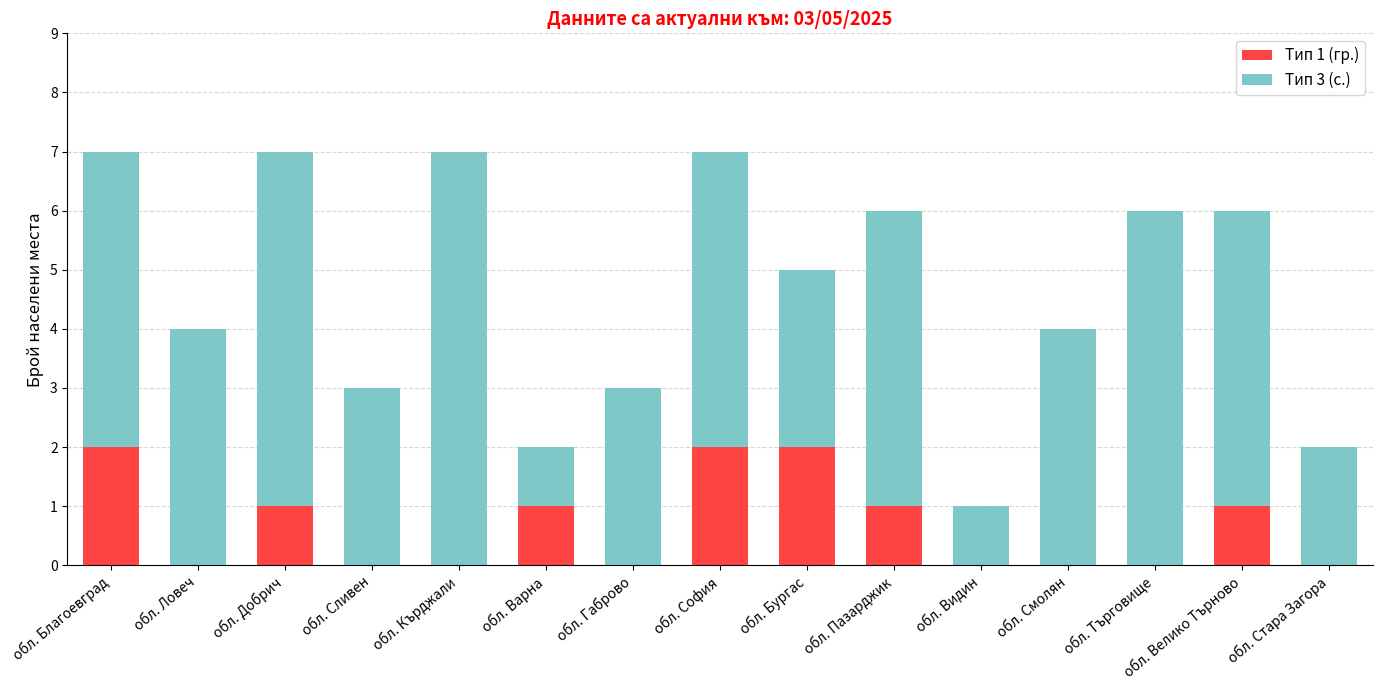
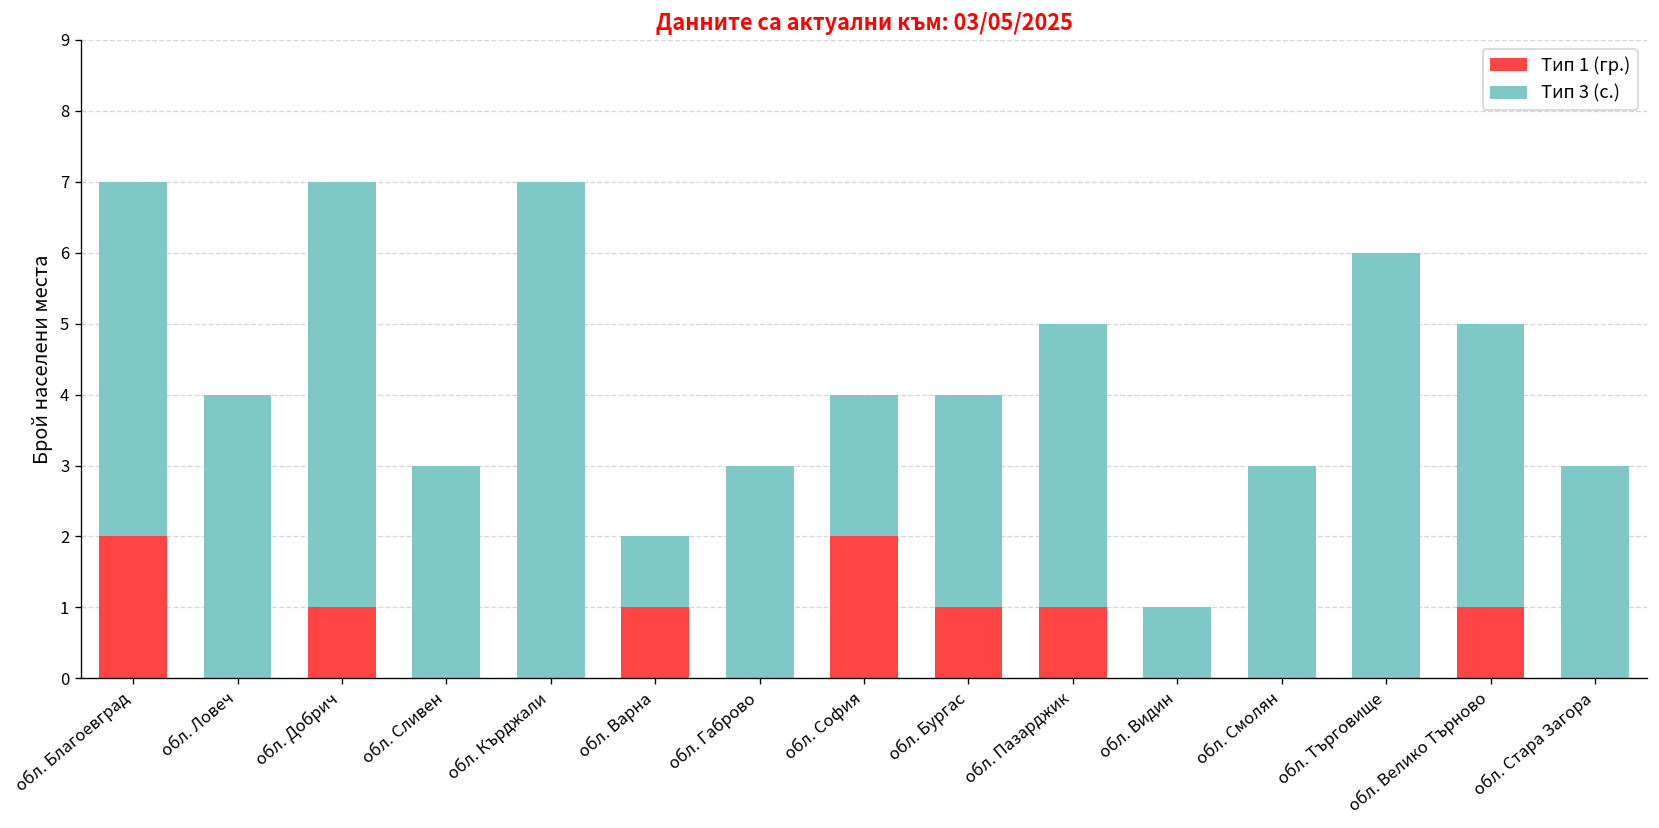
  {
    "Тип 1 (гр.)": {
      "обл. Благоевград": 2,
      "обл. Ловеч": 0,
      "обл. Добрич": 1,
      "обл. Сливен": 0,
      "обл. Кърджали": 0,
      "обл. Варна": 1,
      "обл. Габрово": 0,
      "обл. София": 2,
-     "обл. Бургас": 2,
+     "обл. Бургас": 1,
      "обл. Пазарджик": 1,
      "обл. Видин": 0,
      "обл. Смолян": 0,
      "обл. Търговище": 0,
      "обл. Велико Търново": 1,
      "обл. Стара Загора": 0
    },
    "Тип 3 (с.)": {
-     "обл. София": 5,
-     "обл. Пазарджик": 5,
-     "обл. Смолян": 4,
-     "обл. Велико Търново": 5,
-     "обл. Стара Загора": 2
+     "обл. София": 2,
+     "обл. Пазарджик": 4,
+     "обл. Смолян": 3,
+     "обл. Велико Търново": 4,
+     "обл. Стара Загора": 3
    }
  }
